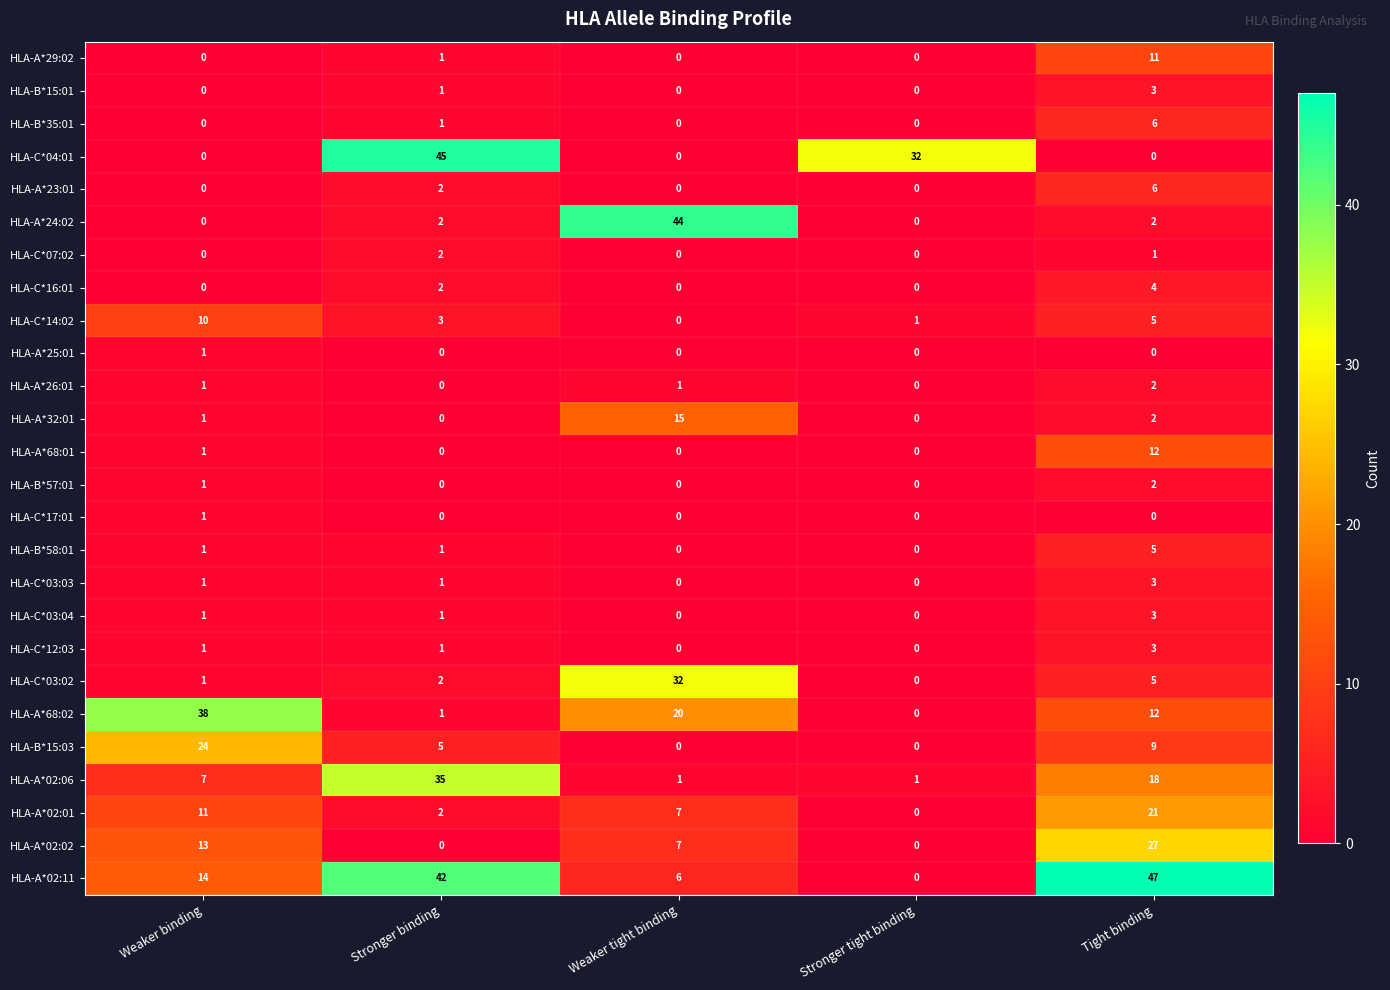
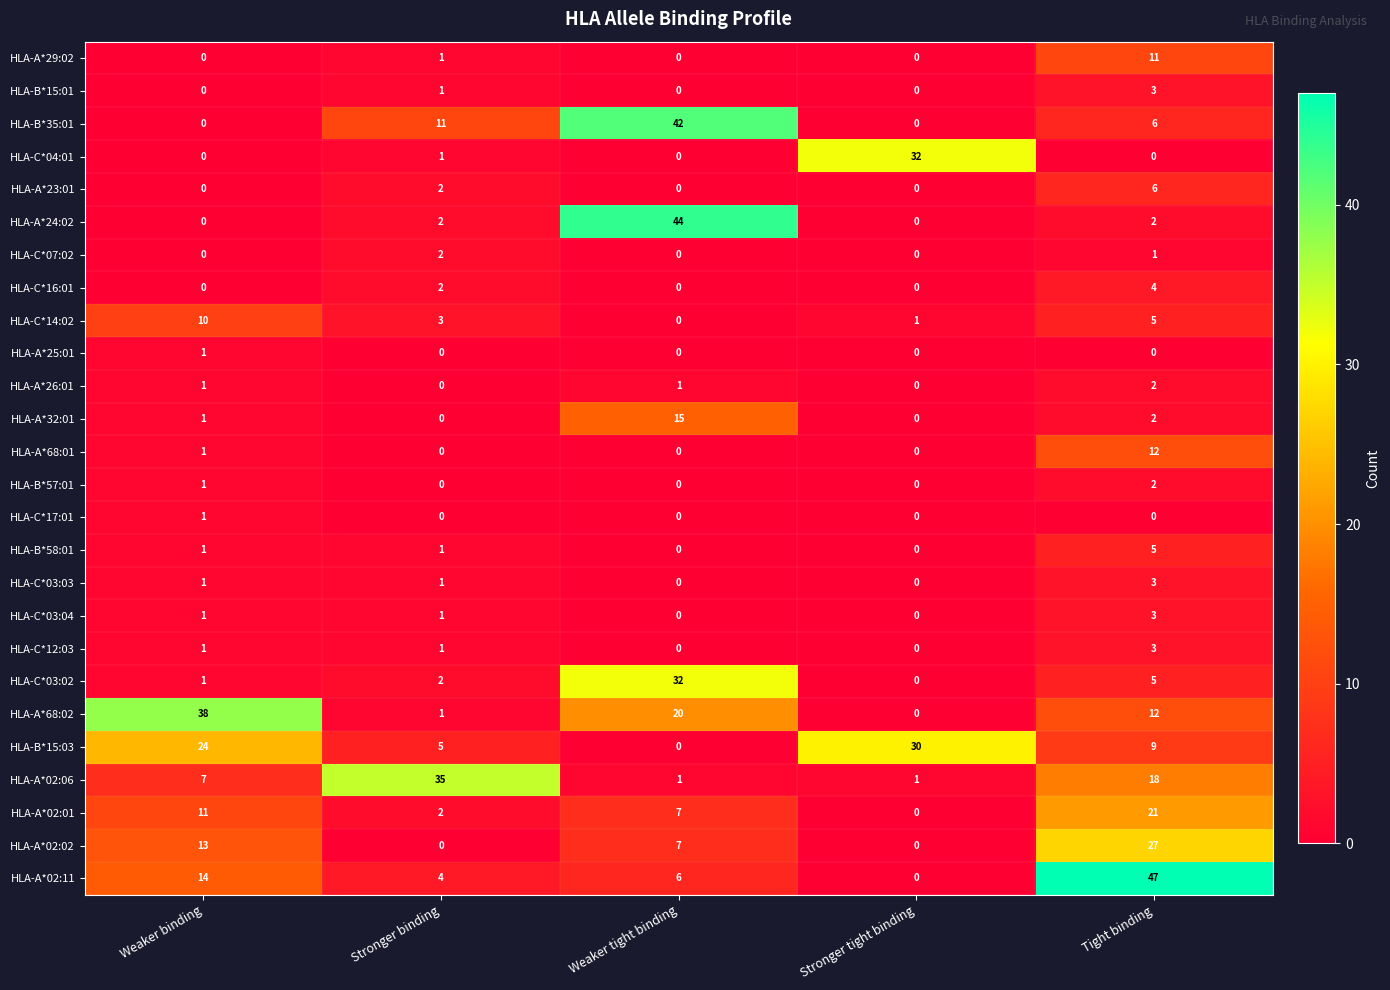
  {
    "HLA-A*29:02": {
      "Weaker binding": 0,
      "Stronger binding": 1,
      "Weaker tight binding": 0,
      "Stronger tight binding": 0,
      "Tight binding": 11
    },
    "HLA-B*15:01": {
      "Weaker binding": 0,
      "Stronger binding": 1,
      "Weaker tight binding": 0,
      "Stronger tight binding": 0,
      "Tight binding": 3
    },
    "HLA-B*35:01": {
      "Weaker binding": 0,
-     "Stronger binding": 1,
-     "Weaker tight binding": 0,
+     "Stronger binding": 11,
+     "Weaker tight binding": 42,
      "Stronger tight binding": 0,
      "Tight binding": 6
    },
    "HLA-C*04:01": {
      "Weaker binding": 0,
-     "Stronger binding": 45,
+     "Stronger binding": 1,
      "Weaker tight binding": 0,
      "Stronger tight binding": 32,
      "Tight binding": 0
    },
    "HLA-A*23:01": {
      "Weaker binding": 0,
      "Stronger binding": 2,
      "Weaker tight binding": 0,
      "Stronger tight binding": 0,
      "Tight binding": 6
    },
    "HLA-A*24:02": {
      "Weaker binding": 0,
      "Stronger binding": 2,
      "Weaker tight binding": 44,
      "Stronger tight binding": 0,
      "Tight binding": 2
    },
    "HLA-C*07:02": {
      "Weaker binding": 0,
      "Stronger binding": 2,
      "Weaker tight binding": 0,
      "Stronger tight binding": 0,
      "Tight binding": 1
    },
    "HLA-C*16:01": {
      "Weaker binding": 0,
      "Stronger binding": 2,
      "Weaker tight binding": 0,
      "Stronger tight binding": 0,
      "Tight binding": 4
    },
    "HLA-C*14:02": {
      "Weaker binding": 10,
      "Stronger binding": 3,
      "Weaker tight binding": 0,
      "Stronger tight binding": 1,
      "Tight binding": 5
    },
    "HLA-A*25:01": {
      "Weaker binding": 1,
      "Stronger binding": 0,
      "Weaker tight binding": 0,
      "Stronger tight binding": 0,
      "Tight binding": 0
    },
    "HLA-A*26:01": {
      "Weaker binding": 1,
      "Stronger binding": 0,
      "Weaker tight binding": 1,
      "Stronger tight binding": 0,
      "Tight binding": 2
    },
    "HLA-A*32:01": {
      "Weaker binding": 1,
      "Stronger binding": 0,
      "Weaker tight binding": 15,
      "Stronger tight binding": 0,
      "Tight binding": 2
    },
    "HLA-A*68:01": {
      "Weaker binding": 1,
      "Stronger binding": 0,
      "Weaker tight binding": 0,
      "Stronger tight binding": 0,
      "Tight binding": 12
    },
    "HLA-B*57:01": {
      "Weaker binding": 1,
      "Stronger binding": 0,
      "Weaker tight binding": 0,
      "Stronger tight binding": 0,
      "Tight binding": 2
    },
    "HLA-C*17:01": {
      "Weaker binding": 1,
      "Stronger binding": 0,
      "Weaker tight binding": 0,
      "Stronger tight binding": 0,
      "Tight binding": 0
    },
    "HLA-B*58:01": {
      "Weaker binding": 1,
      "Stronger binding": 1,
      "Weaker tight binding": 0,
      "Stronger tight binding": 0,
      "Tight binding": 5
    },
    "HLA-C*03:03": {
      "Weaker binding": 1,
      "Stronger binding": 1,
      "Weaker tight binding": 0,
      "Stronger tight binding": 0,
      "Tight binding": 3
    },
    "HLA-C*03:04": {
      "Weaker binding": 1,
      "Stronger binding": 1,
      "Weaker tight binding": 0,
      "Stronger tight binding": 0,
      "Tight binding": 3
    },
    "HLA-C*12:03": {
      "Weaker binding": 1,
      "Stronger binding": 1,
      "Weaker tight binding": 0,
      "Stronger tight binding": 0,
      "Tight binding": 3
    },
    "HLA-C*03:02": {
      "Weaker binding": 1,
      "Stronger binding": 2,
      "Weaker tight binding": 32,
      "Stronger tight binding": 0,
      "Tight binding": 5
    },
    "HLA-A*68:02": {
      "Weaker binding": 38,
      "Stronger binding": 1,
      "Weaker tight binding": 20,
      "Stronger tight binding": 0,
      "Tight binding": 12
    },
    "HLA-B*15:03": {
      "Weaker binding": 24,
      "Stronger binding": 5,
      "Weaker tight binding": 0,
-     "Stronger tight binding": 0,
+     "Stronger tight binding": 30,
      "Tight binding": 9
    },
    "HLA-A*02:06": {
      "Weaker binding": 7,
      "Stronger binding": 35,
      "Weaker tight binding": 1,
      "Stronger tight binding": 1,
      "Tight binding": 18
    },
    "HLA-A*02:01": {
      "Weaker binding": 11,
      "Stronger binding": 2,
      "Weaker tight binding": 7,
      "Stronger tight binding": 0,
      "Tight binding": 21
    },
    "HLA-A*02:02": {
      "Weaker binding": 13,
      "Stronger binding": 0,
      "Weaker tight binding": 7,
      "Stronger tight binding": 0,
      "Tight binding": 27
    },
    "HLA-A*02:11": {
      "Weaker binding": 14,
-     "Stronger binding": 42,
+     "Stronger binding": 4,
      "Weaker tight binding": 6,
      "Stronger tight binding": 0,
      "Tight binding": 47
    }
  }
